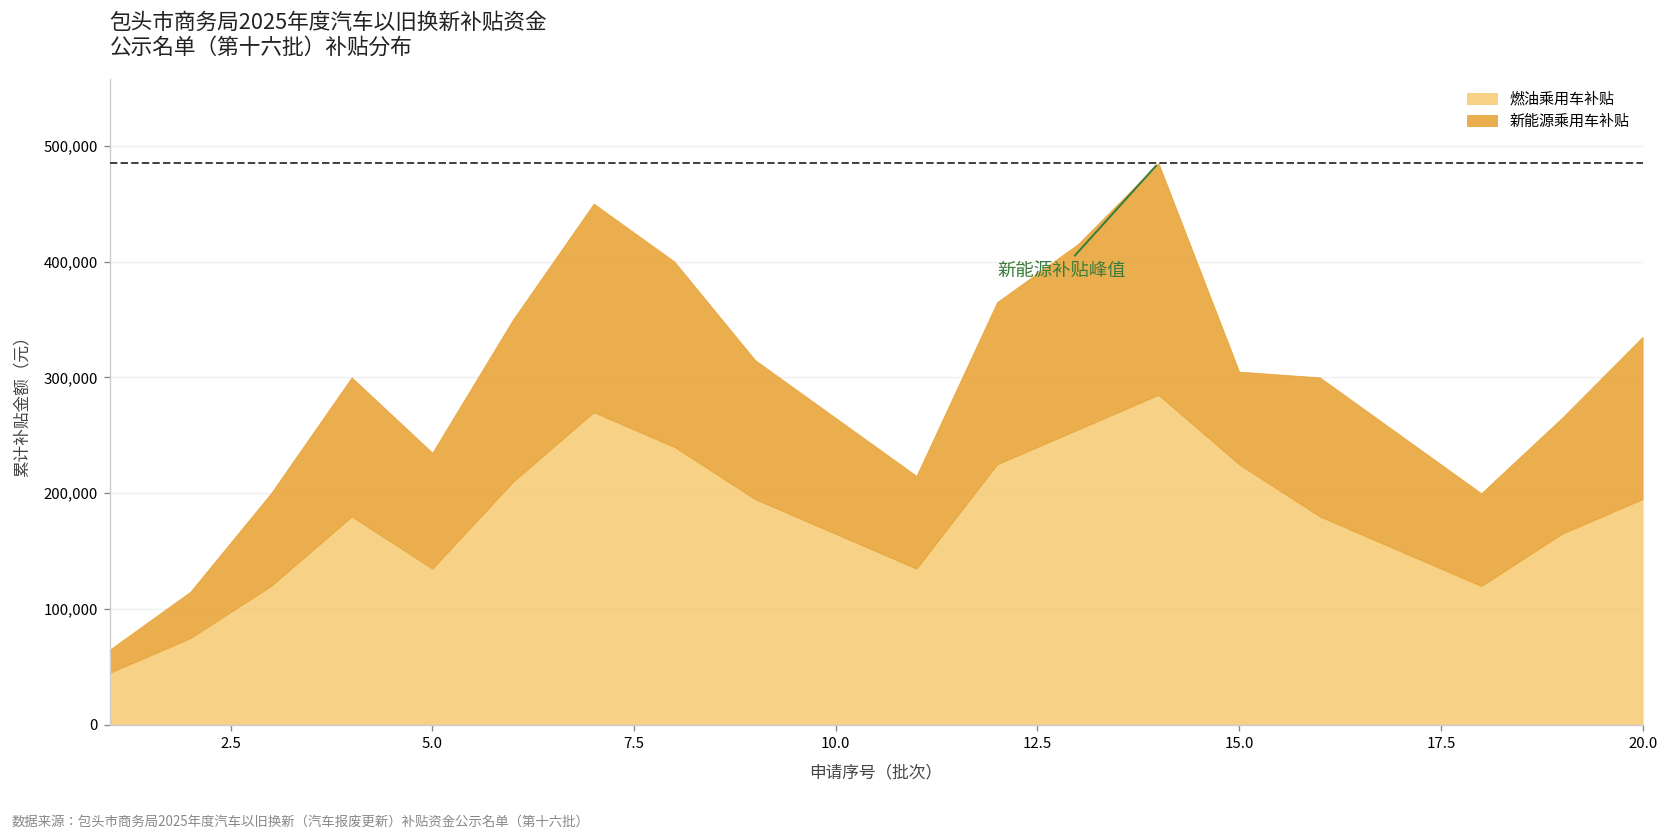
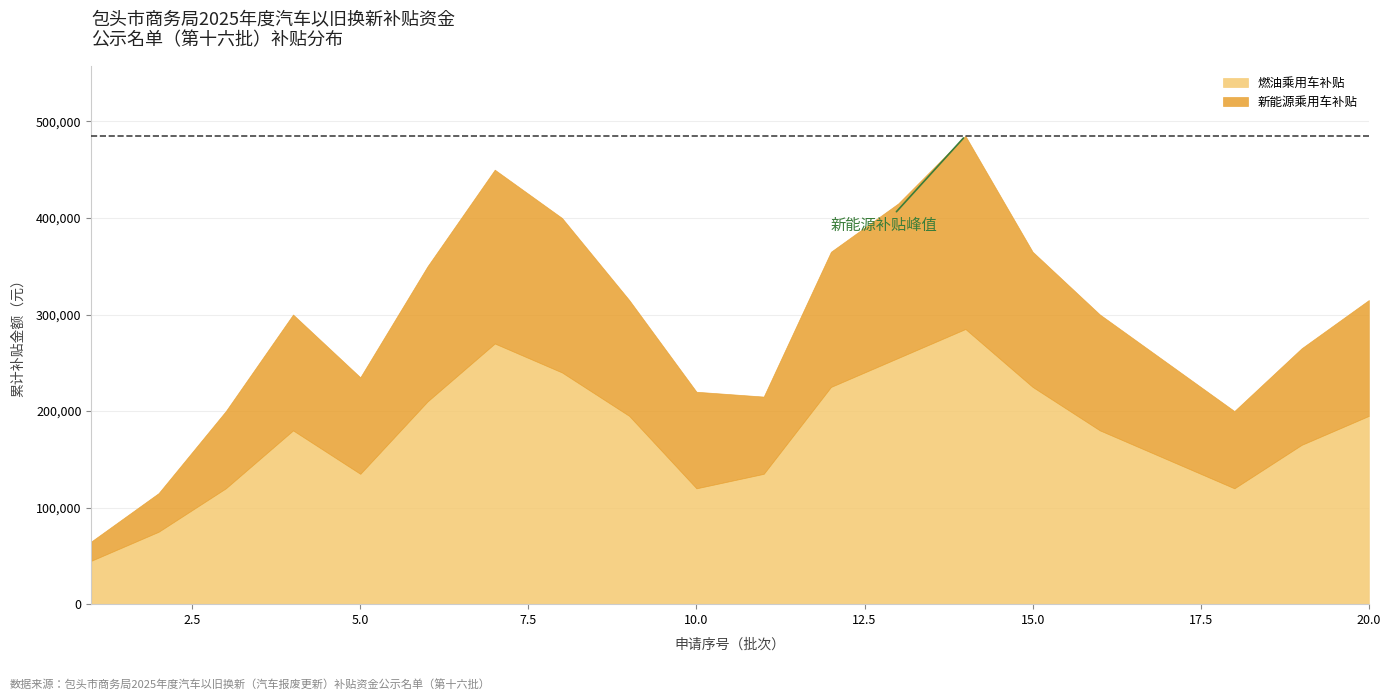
  {
    "燃油乘用车补贴": {
      "5.0": "140,000",
-     "10.0": "170,000",
+     "10.0": "120,000",
      "15.0": "230,000",
      "20.0": "200,000"
    },
    "新能源乘用车补贴": {
      "5.0": "100,000",
      "10.0": "100,000",
-     "15.0": "80,000",
-     "20.0": "140,000"
+     "15.0": "140,000",
+     "20.0": "120,000"
    }
  }
